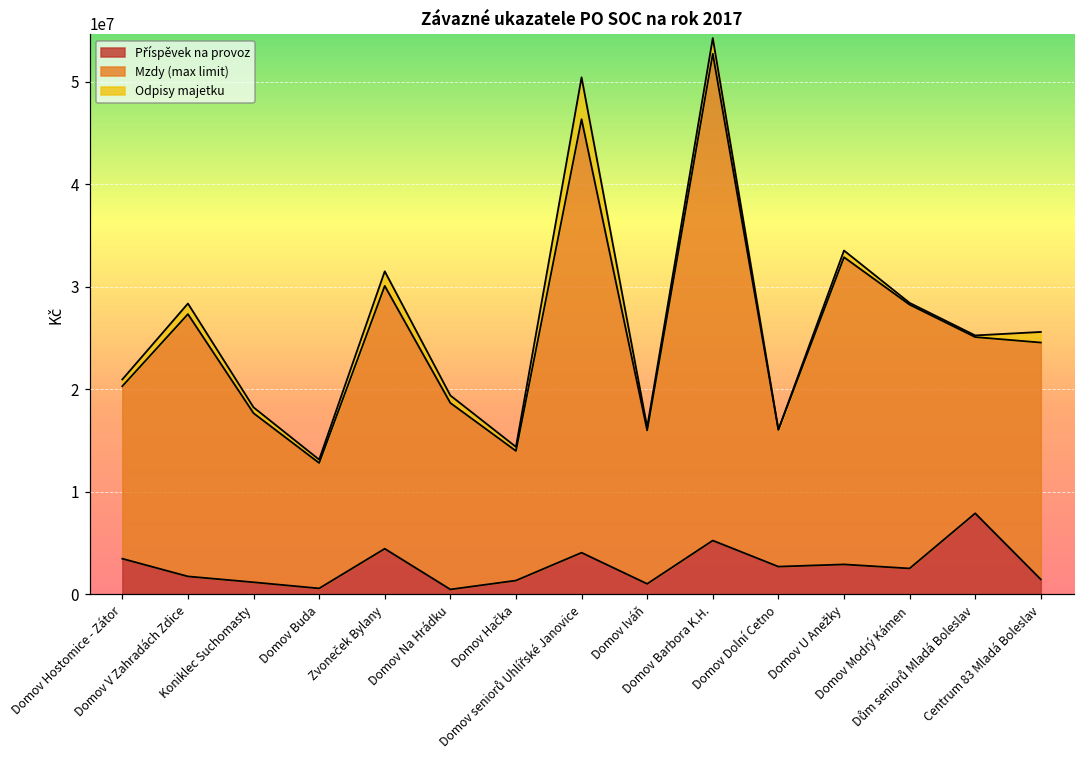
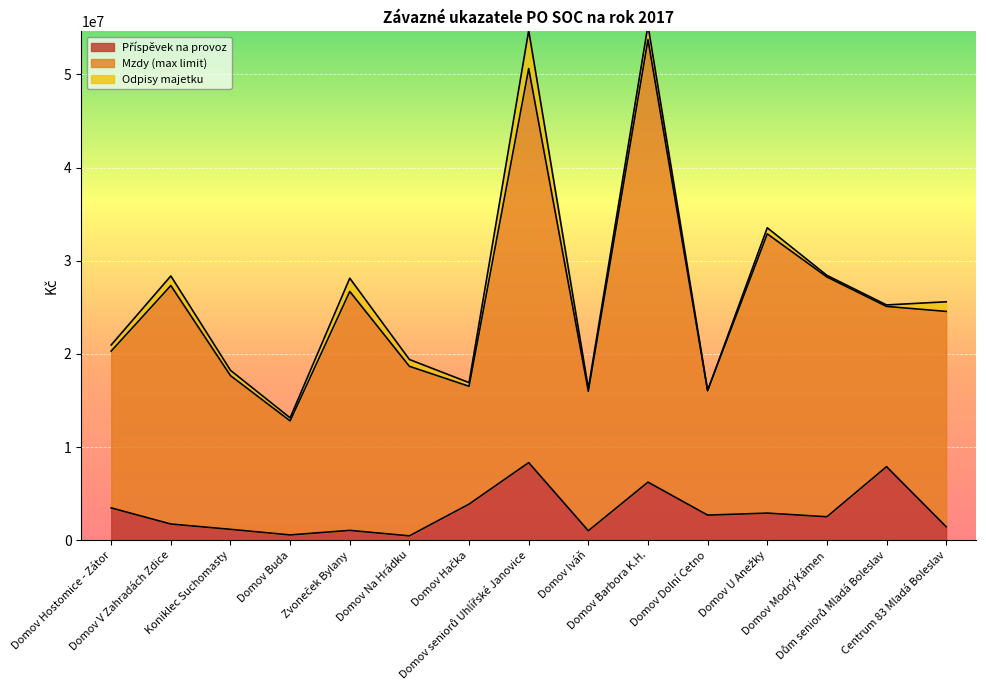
  {
    "Příspěvek na provoz": {
      "Domov Hostomice - Zátor": 3000000,
      "Domov V Zahradách Zdice": 2000000,
      "Koniklec Suchomasty": 1000000,
      "Domov Buda": 1000000,
-     "Zvoneček Bylany": 4000000,
+     "Zvoneček Bylany": 1000000,
      "Domov Na Hrádku": 0,
-     "Domov Hačka": 1000000,
-     "Domov seniorů Uhlířské Janovice": 4000000,
+     "Domov Hačka": 4000000,
+     "Domov seniorů Uhlířské Janovice": 8000000,
      "Domov Iváň": 1000000,
-     "Domov Barbora K.H.": 5000000,
+     "Domov Barbora K.H.": 6000000,
      "Domov Dolní Cetno": 3000000,
      "Domov U Anežky": 3000000,
      "Domov Modrý Kámen": 3000000,
      "Dům seniorů Mladá Boleslav": 8000000,
      "Centrum 83 Mladá Boleslav": 1000000
    },
    "Mzdy (max limit)": {
      "Domov Hostomice - Zátor": 17000000,
      "Domov V Zahradách Zdice": 26000000,
      "Koniklec Suchomasty": 17000000,
      "Domov Buda": 12000000,
      "Zvoneček Bylany": 26000000,
      "Domov Na Hrádku": 18000000,
      "Domov Hačka": 13000000,
      "Domov seniorů Uhlířské Janovice": 42000000,
      "Domov Iváň": 15000000,
      "Domov Barbora K.H.": 48000000,
      "Domov U Anežky": 30000000,
      "Centrum 83 Mladá Boleslav": 23000000
    },
    "Odpisy majetku": {
      "Domov Hostomice - Zátor": 1000000,
      "Domov V Zahradách Zdice": 1000000,
      "Koniklec Suchomasty": 1000000,
      "Domov Buda": 0,
      "Zvoneček Bylany": 1000000,
      "Domov Na Hrádku": 1000000,
      "Domov Hačka": 0,
      "Domov seniorů Uhlířské Janovice": 4000000,
      "Domov Iváň": 0,
      "Domov U Anežky": 1000000,
      "Centrum 83 Mladá Boleslav": 1000000
    }
  }
